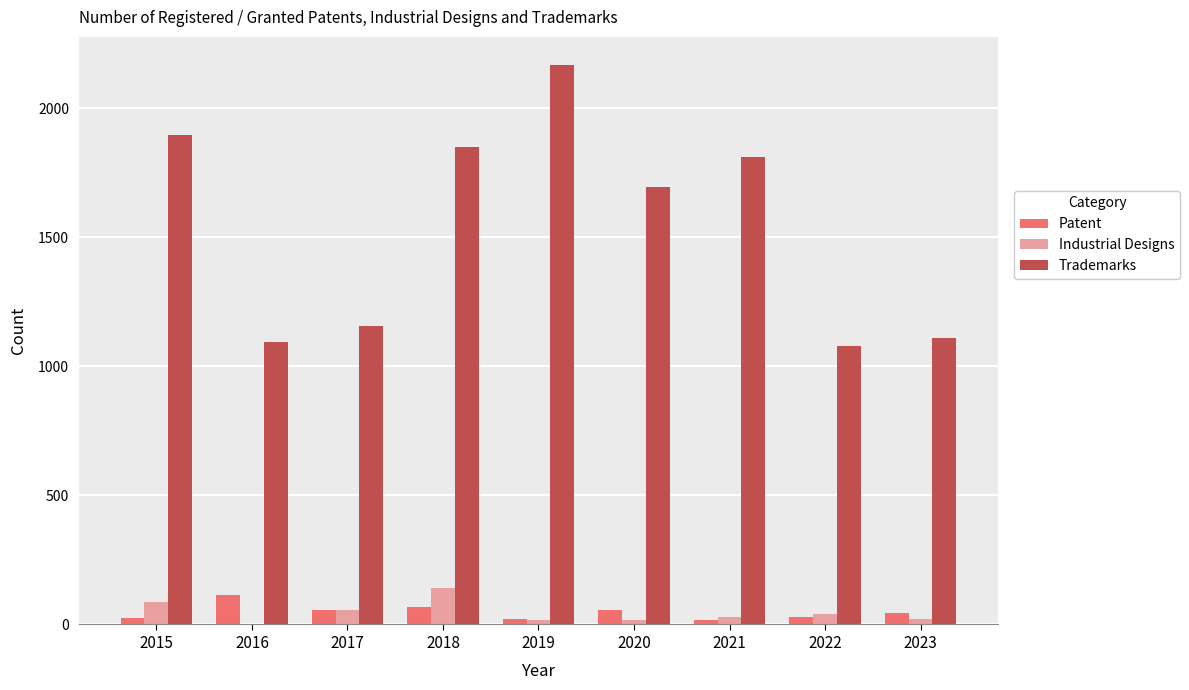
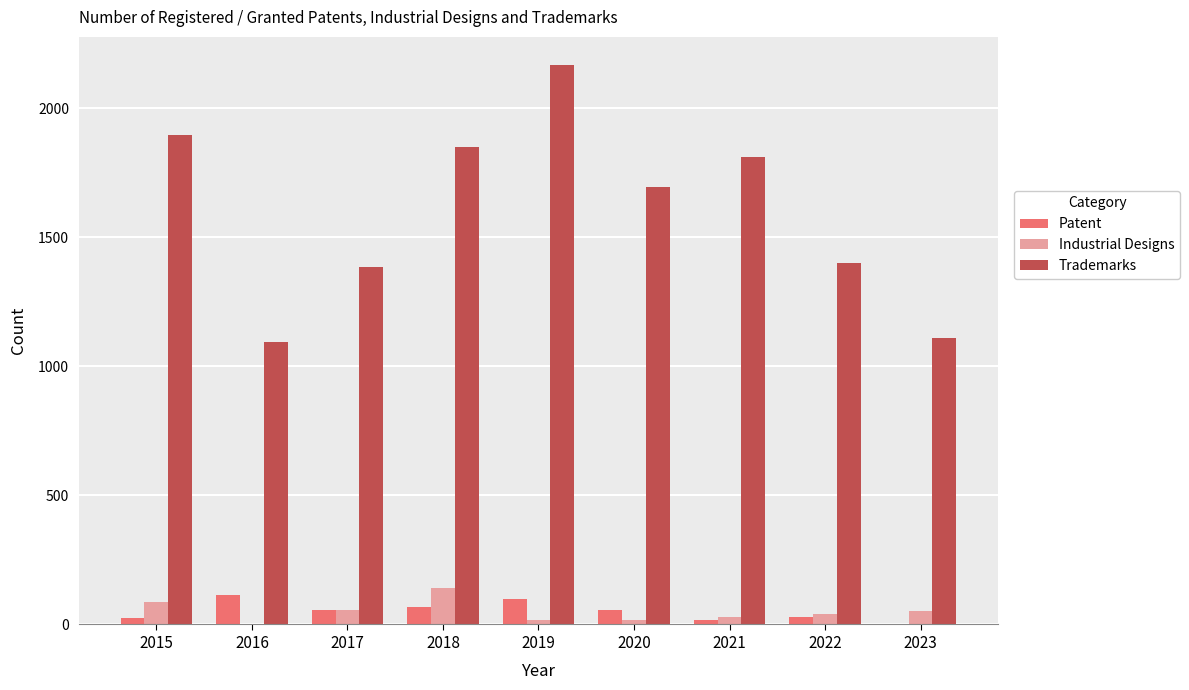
  {
    "Patent": {
      "2015": 30,
      "2016": 120,
      "2017": 60,
      "2018": 70,
-     "2019": 20,
+     "2019": 100,
      "2020": 60,
      "2021": 20,
      "2022": 30,
-     "2023": 50
+     "2023": 0
    },
    "Industrial Designs": {
      "2015": 90,
      "2017": 60,
      "2018": 140,
      "2019": 20,
      "2020": 20,
      "2021": 30,
      "2022": 40,
-     "2023": 20
+     "2023": 50
    },
    "Trademarks": {
      "2015": 1900,
      "2016": 1090,
-     "2017": 1160,
+     "2017": 1390,
      "2018": 1850,
      "2019": 2170,
      "2020": 1690,
      "2021": 1810,
-     "2022": 1080,
+     "2022": 1400,
      "2023": 1110
    }
  }
